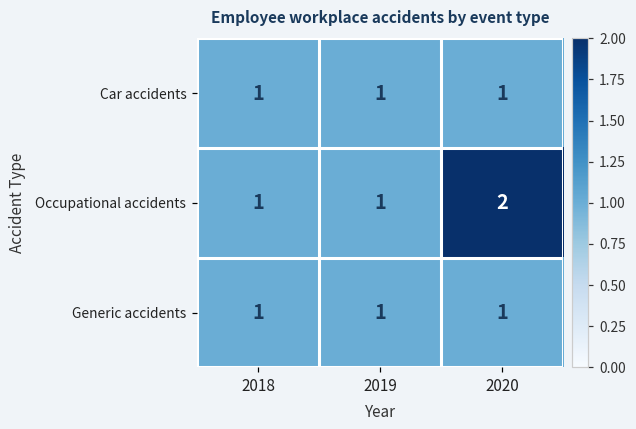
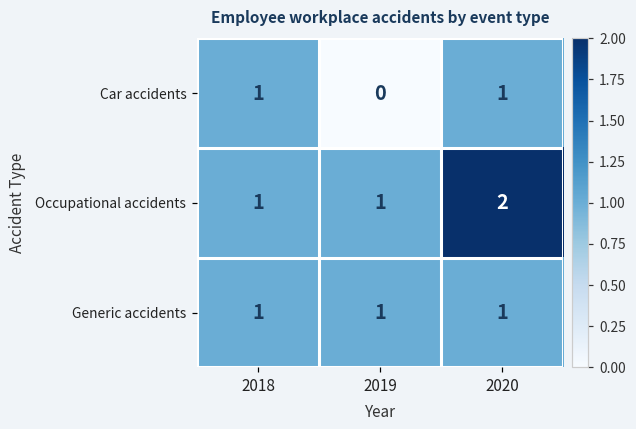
  {
    "Car accidents": {
      "2018": 1,
-     "2019": 1,
+     "2019": 0,
      "2020": 1
    },
    "Occupational accidents": {
      "2018": 1,
      "2019": 1,
      "2020": 2
    },
    "Generic accidents": {
      "2018": 1,
      "2019": 1,
      "2020": 1
    }
  }
